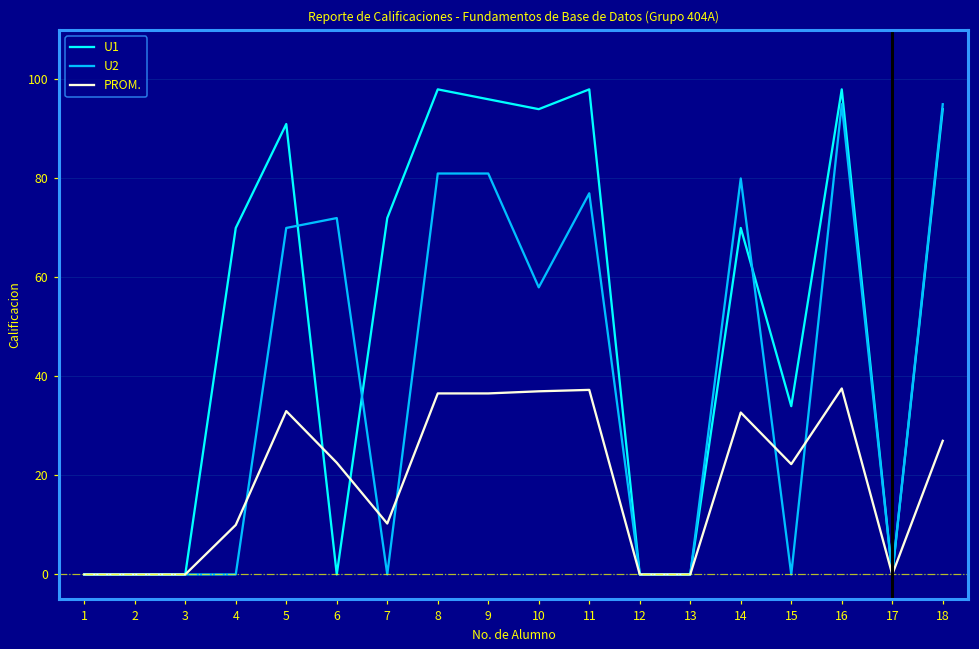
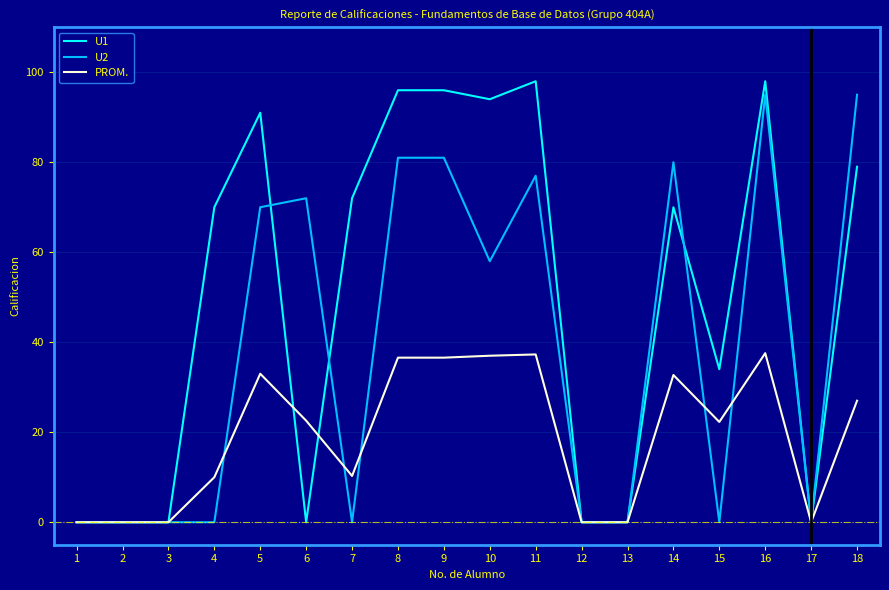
  {
    "U1": {
      "4": 70,
      "5": 91,
      "6": 0,
      "7": 72,
-     "8": 98,
+     "8": 96,
      "9": 96,
      "10": 94,
      "11": 98,
      "14": 70,
      "15": 34,
      "16": 98,
-     "18": 94
+     "18": 79
    },
    "U2": {
      "4": 0,
      "5": 70,
      "6": 72,
      "7": 0,
      "8": 81,
      "9": 81,
      "10": 58,
      "11": 77,
      "14": 80,
      "15": 0,
      "16": 95,
      "18": 95
    },
    "PROM.": {
      "4": 10,
      "5": 33,
      "6": 23,
      "7": 10,
      "8": 37,
      "9": 37,
      "10": 37,
      "11": 37,
      "14": 33,
      "15": 22,
      "16": 38,
      "18": 27
    }
  }
